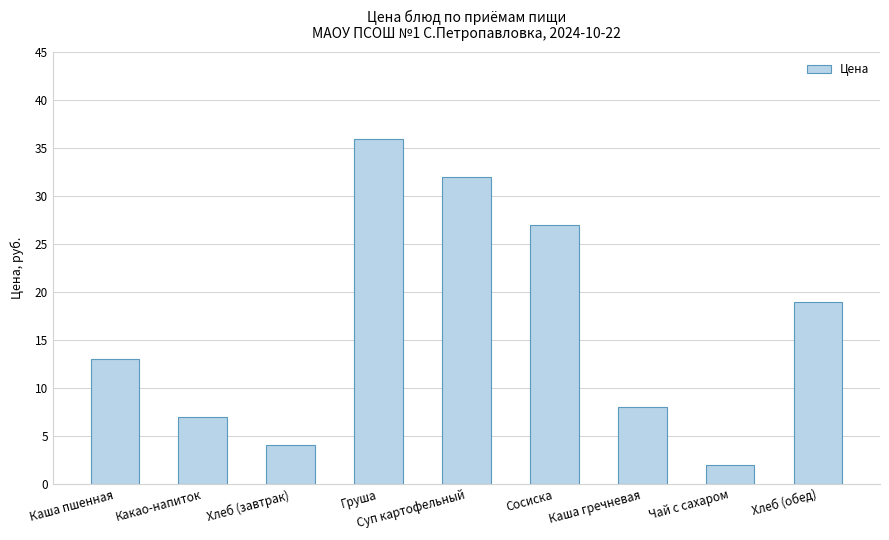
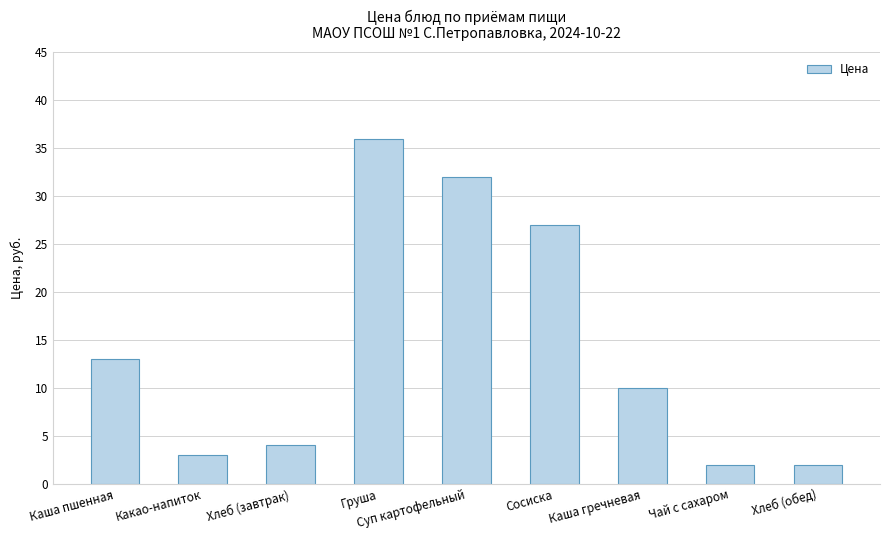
  {
    "Каша пшенная": 13,
-   "Какао-напиток": 7,
+   "Какао-напиток": 3,
    "Хлеб (завтрак)": 4,
    "Груша": 36,
    "Суп картофельный": 32,
    "Сосиска": 27,
-   "Каша гречневая": 8,
+   "Каша гречневая": 10,
    "Чай с сахаром": 2,
-   "Хлеб (обед)": 19
+   "Хлеб (обед)": 2
  }
